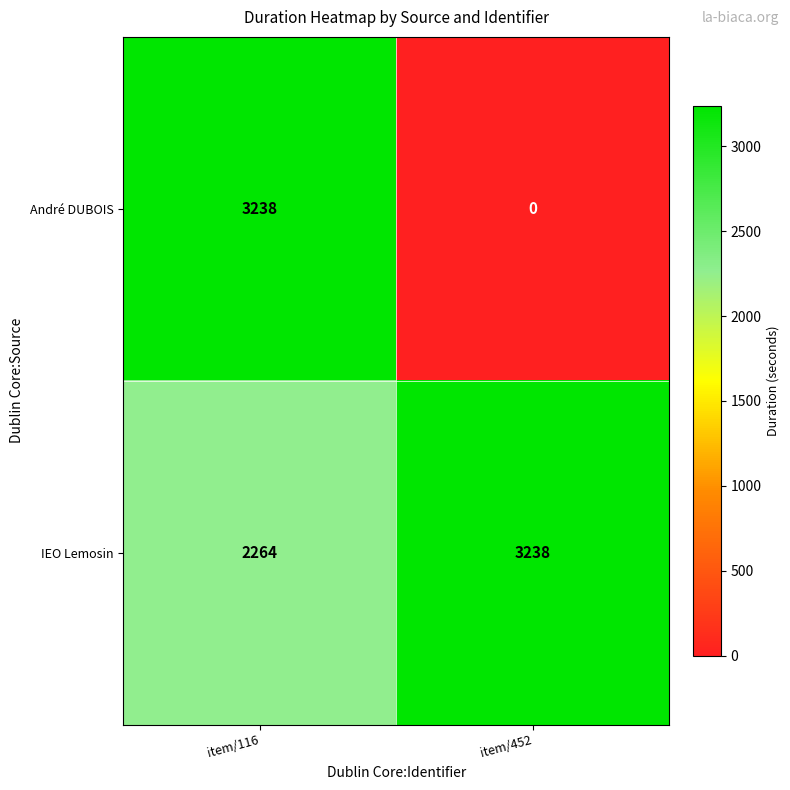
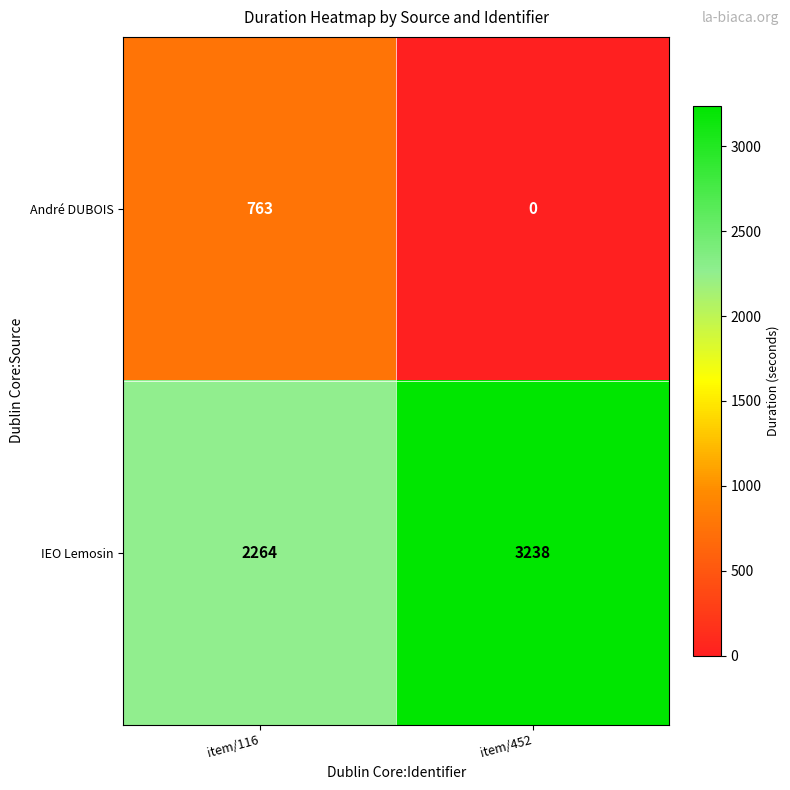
  {
    "André DUBOIS": {
-     "item/116": 3238,
+     "item/116": 763,
      "item/452": 0
    },
    "IEO Lemosin": {
      "item/116": 2264,
      "item/452": 3238
    }
  }
